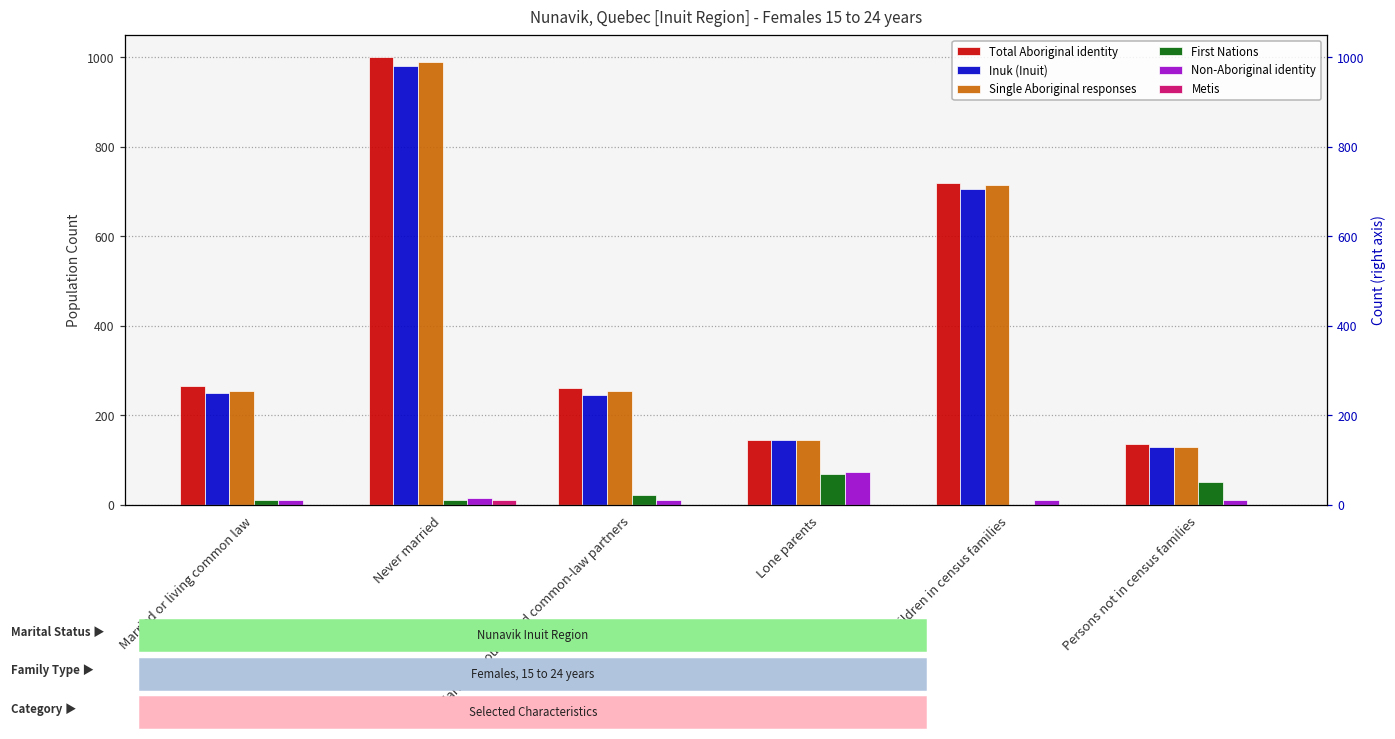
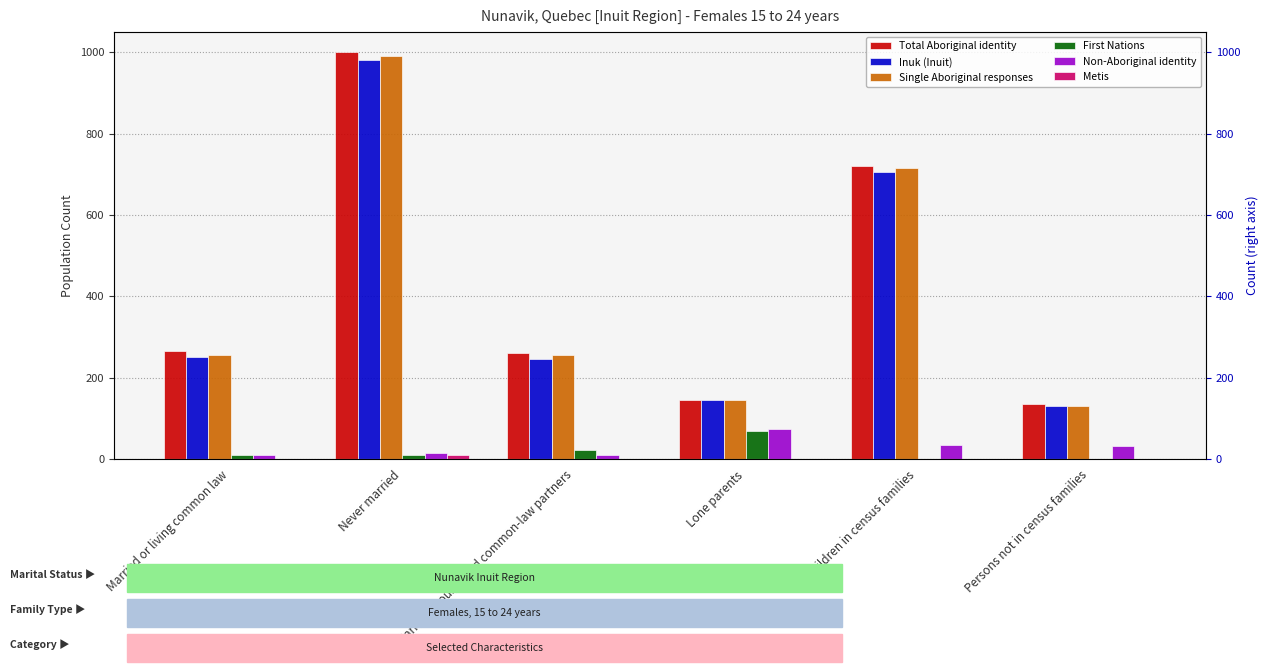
  {
    "Total Aboriginal identity": {
      "Married or living common law": 270,
      "Never married": 1000,
      "Married spouses and common-law partners": 260,
      "Lone parents": 150,
      "Children in census families": 720,
      "Persons not in census families": 140
    },
    "Inuk (Inuit)": {
      "Married or living common law": 250,
      "Never married": 980,
      "Married spouses and common-law partners": 250,
      "Lone parents": 150,
      "Children in census families": 710,
      "Persons not in census families": 130
    },
    "Single Aboriginal responses": {
      "Married or living common law": 260,
      "Never married": 990,
      "Married spouses and common-law partners": 260,
      "Lone parents": 150,
      "Children in census families": 720,
      "Persons not in census families": 130
    },
    "First Nations": {
      "Married or living common law": 10,
      "Never married": 10,
      "Married spouses and common-law partners": 20,
      "Lone parents": 70,
      "Children in census families": 0,
-     "Persons not in census families": 50
+     "Persons not in census families": 0
    },
    "Non-Aboriginal identity": {
      "Married or living common law": 10,
      "Never married": 20,
      "Married spouses and common-law partners": 10,
      "Lone parents": 70,
-     "Children in census families": 10,
-     "Persons not in census families": 10
+     "Children in census families": 40,
+     "Persons not in census families": 30
    },
    "Metis": {
      "Married or living common law": 0,
      "Never married": 10,
      "Married spouses and common-law partners": 0,
      "Lone parents": 0,
      "Children in census families": 0,
      "Persons not in census families": 0
    }
  }
